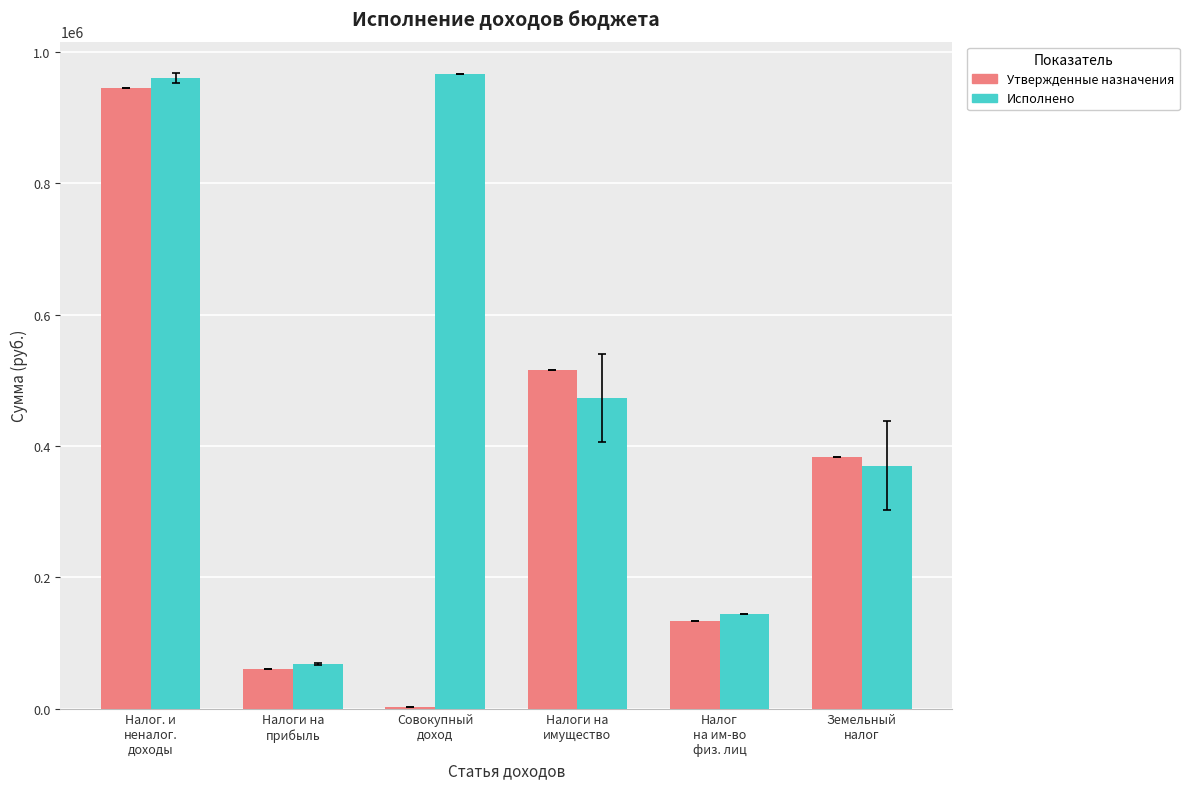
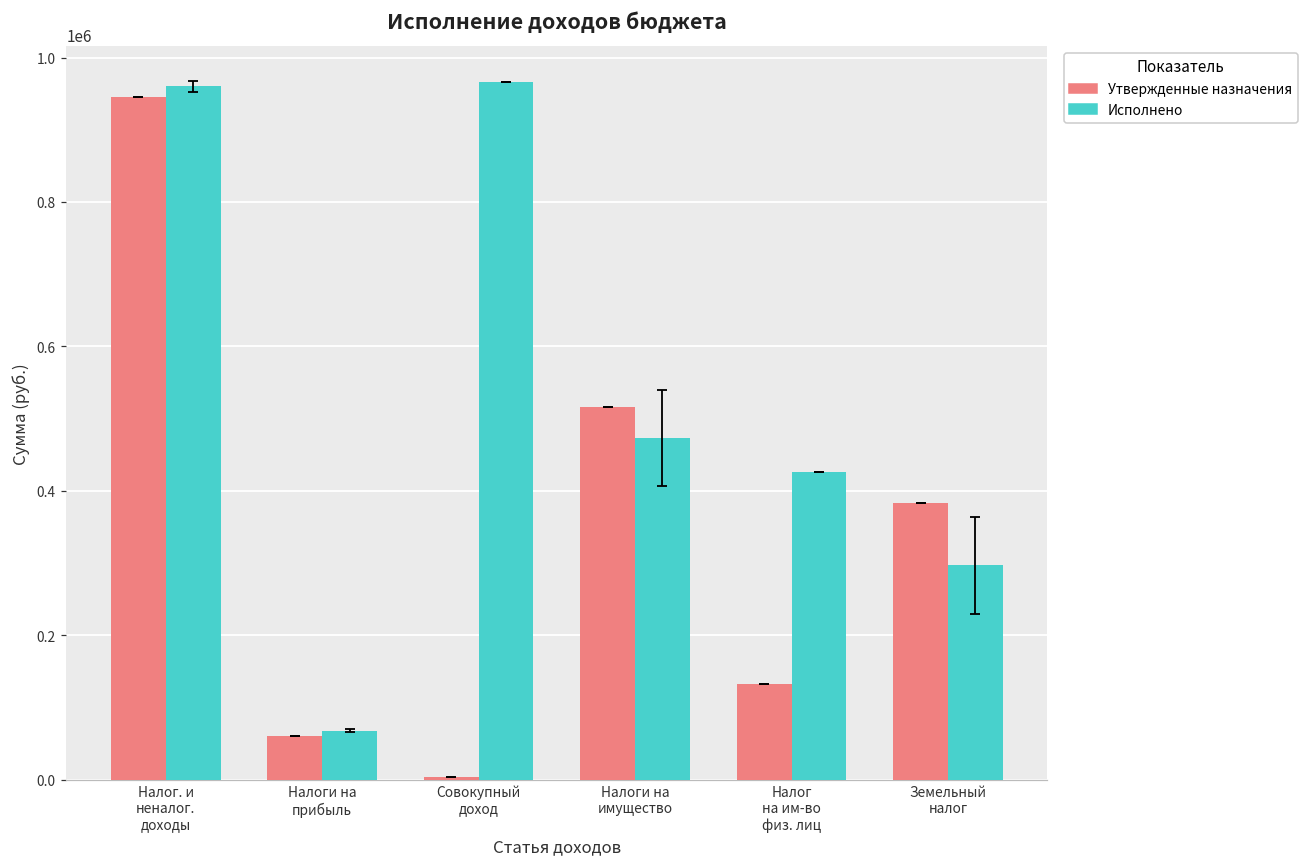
  {
    "Утвержденные назначения": {
      "Налог. и неналог. доходы": 950000,
      "Налоги на прибыль": 60000,
      "Налоги на имущество": 520000,
      "Налог на им-во физ. лиц": 130000,
      "Земельный налог": 380000
    },
    "Исполнено": {
      "Налог. и неналог. доходы": 960000,
      "Налоги на прибыль": 70000,
      "Совокупный доход": 970000,
      "Налоги на имущество": 470000,
-     "Налог на им-во физ. лиц": 140000,
-     "Земельный налог": 370000
+     "Налог на им-во физ. лиц": 430000,
+     "Земельный налог": 300000
    }
  }
